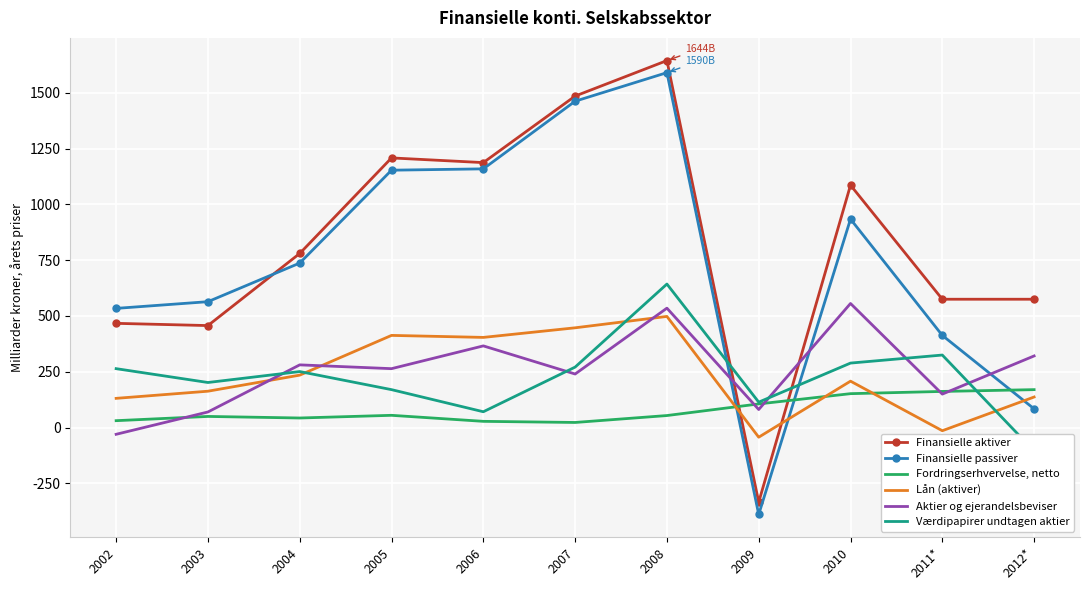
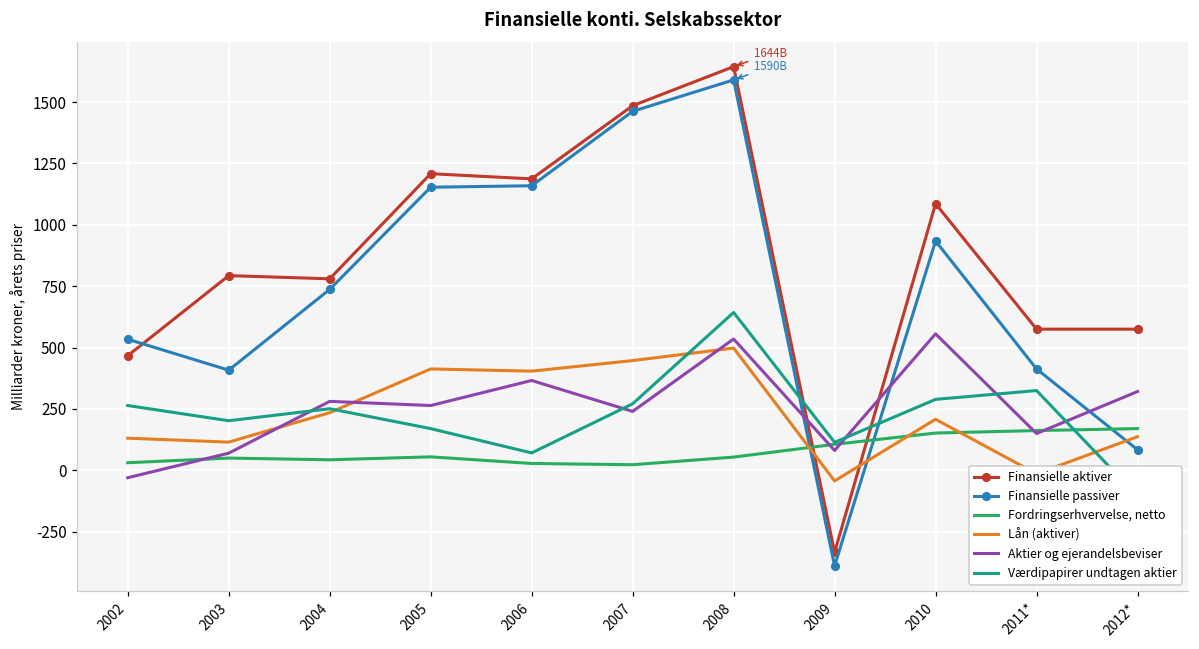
  {
    "Finansielle aktiver": {
      "2002": 470,
-     "2003": 460,
+     "2003": 790,
      "2004": 780,
      "2005": 1210,
      "2006": 1190,
      "2007": 1490,
      "2009": -330,
      "2010": 1090,
      "2011*": 580,
      "2012*": 580
    },
    "Finansielle passiver": {
      "2002": 530,
-     "2003": 560,
+     "2003": 410,
      "2004": 740,
      "2005": 1150,
      "2006": 1160,
      "2007": 1460,
      "2009": -390,
      "2010": 930,
      "2011*": 410,
      "2012*": 80
    },
    "Lån (aktiver)": {
      "2002": 130,
-     "2003": 160,
+     "2003": 120,
      "2004": 240,
      "2005": 410,
      "2006": 400,
      "2007": 450,
      "2008": 500,
      "2009": -40,
      "2010": 210,
      "2011*": -10,
      "2012*": 140
    },
    "Aktier og ejerandelsbeviser": {
      "2002": -30,
      "2003": 70,
      "2004": 280,
      "2005": 260,
      "2006": 370,
      "2007": 240,
      "2008": 540,
      "2009": 80,
      "2010": 560,
      "2011*": 150,
      "2012*": 320
    }
  }
